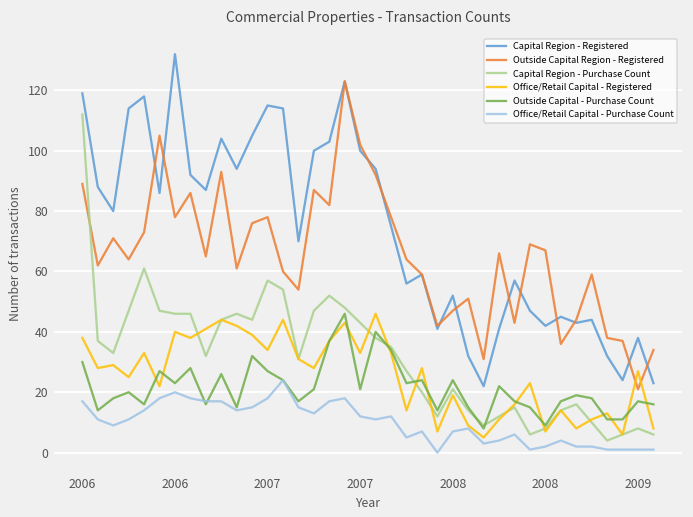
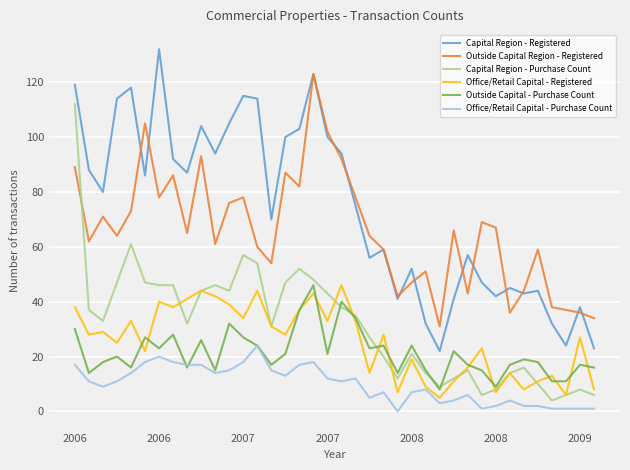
  {
    "Capital Region - Registered": {
      "2009": 38
    },
    "Outside Capital Region - Registered": {
-     "2009": 21
+     "2009": 36
    },
    "Capital Region - Purchase Count": {
      "2009": 8
    },
    "Office/Retail Capital - Registered": {
      "2009": 27
    },
    "Outside Capital - Purchase Count": {
      "2009": 17
    },
    "Office/Retail Capital - Purchase Count": {
      "2009": 1
    }
  }
